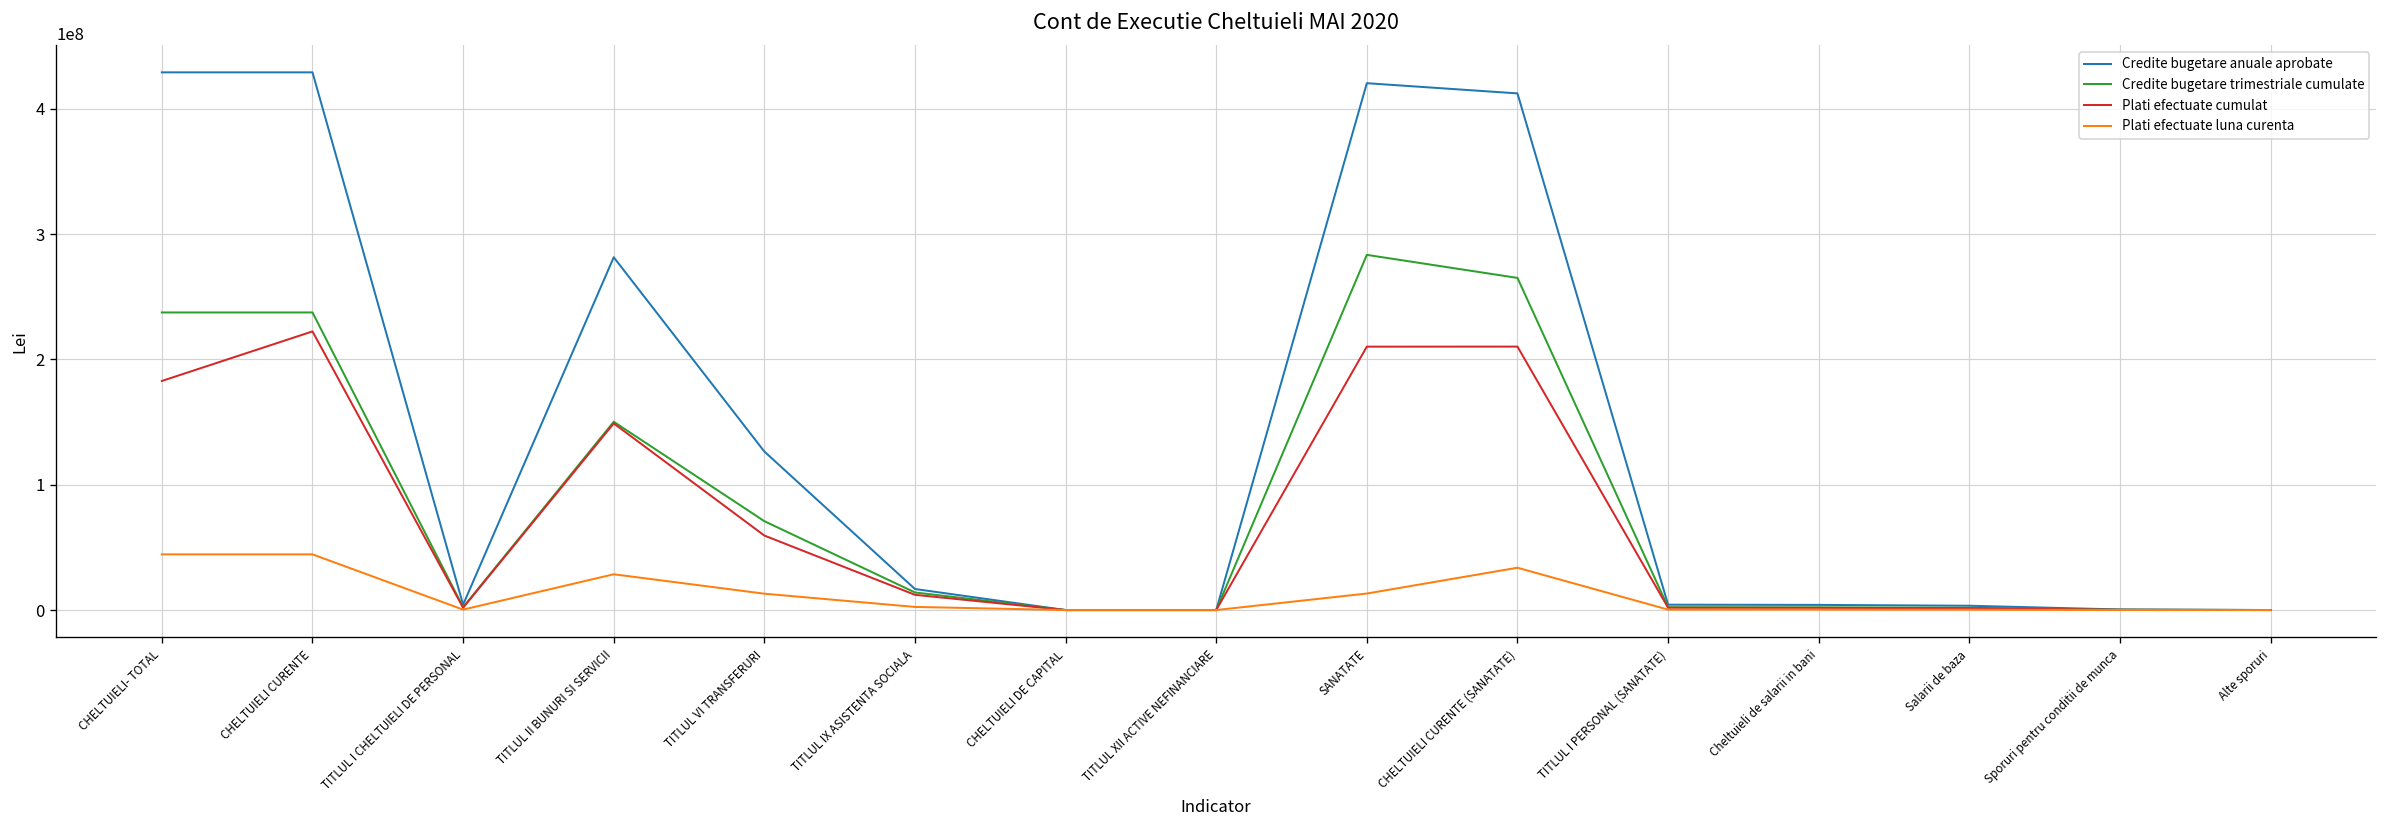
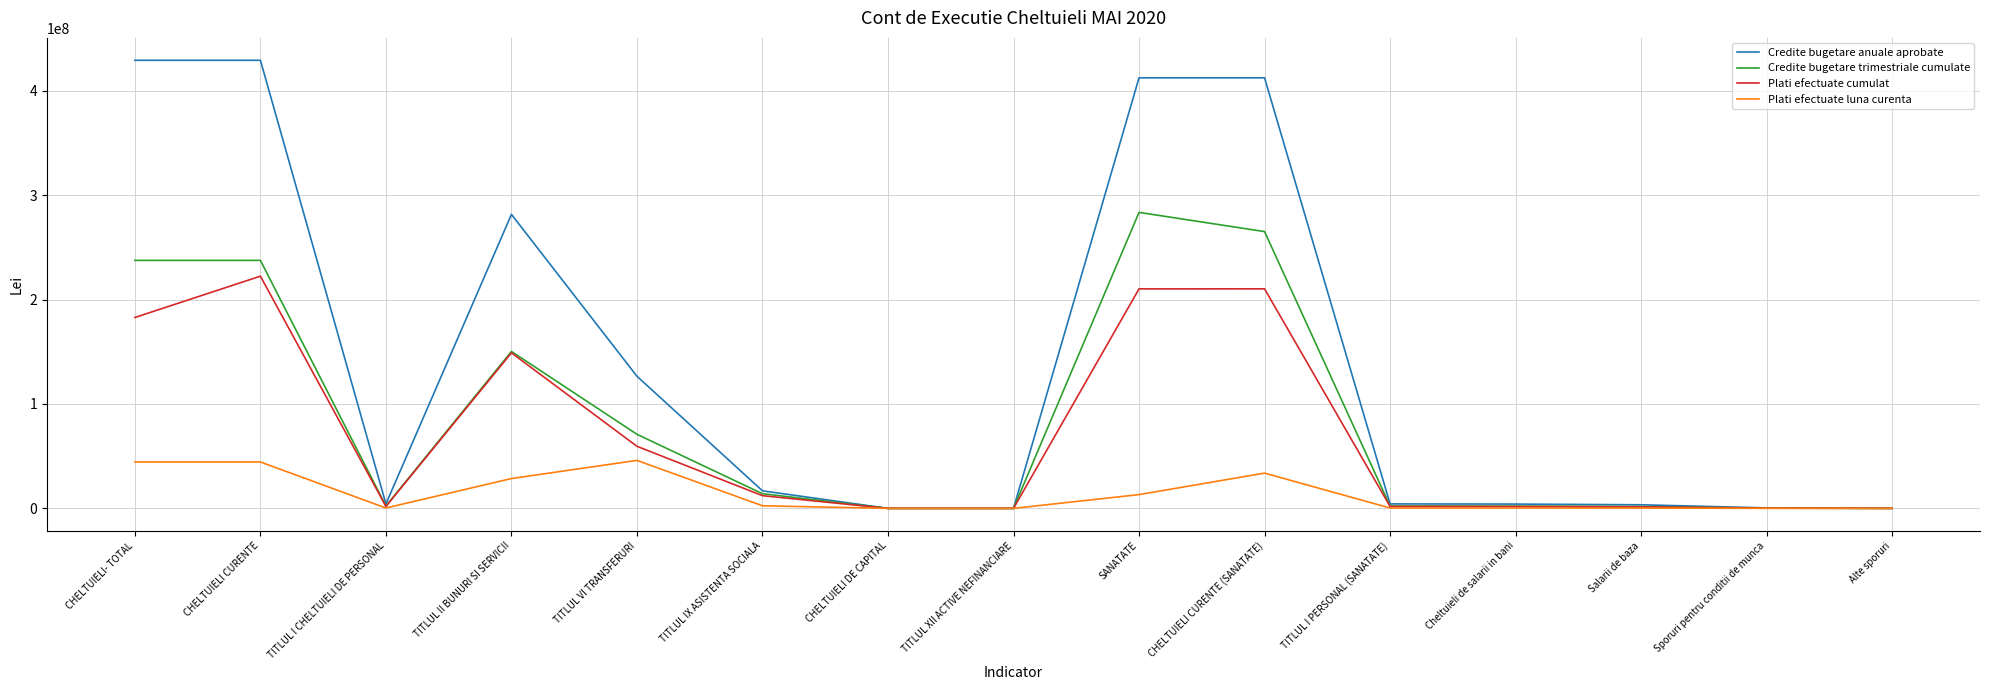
  {
    "Credite bugetare anuale aprobate": {
      "CHELTUIELI- TOTAL": 429000000,
      "CHELTUIELI CURENTE": 429000000,
      "TITLUL II BUNURI SI SERVICII": 282000000,
      "TITLUL VI TRANSFERURI": 127000000,
      "TITLUL IX ASISTENTA SOCIALA": 17000000,
-     "SANATATE": 420000000,
+     "SANATATE": 412000000,
      "CHELTUIELI CURENTE (SANATATE)": 412000000
    },
    "Credite bugetare trimestriale cumulate": {
      "CHELTUIELI- TOTAL": 238000000,
      "CHELTUIELI CURENTE": 238000000,
      "TITLUL VI TRANSFERURI": 71000000,
      "SANATATE": 283000000,
      "CHELTUIELI CURENTE (SANATATE)": 265000000
    },
    "Plati efectuate cumulat": {
      "CHELTUIELI- TOTAL": 183000000,
      "CHELTUIELI CURENTE": 222000000,
      "TITLUL VI TRANSFERURI": 59000000,
      "SANATATE": 210000000,
      "CHELTUIELI CURENTE (SANATATE)": 210000000
    },
    "Plati efectuate luna curenta": {
      "CHELTUIELI- TOTAL": 44000000,
      "CHELTUIELI CURENTE": 44000000,
      "TITLUL II BUNURI SI SERVICII": 29000000,
-     "TITLUL VI TRANSFERURI": 13000000,
+     "TITLUL VI TRANSFERURI": 46000000,
      "TITLUL IX ASISTENTA SOCIALA": 2000000,
      "SANATATE": 13000000,
      "CHELTUIELI CURENTE (SANATATE)": 34000000
    }
  }
